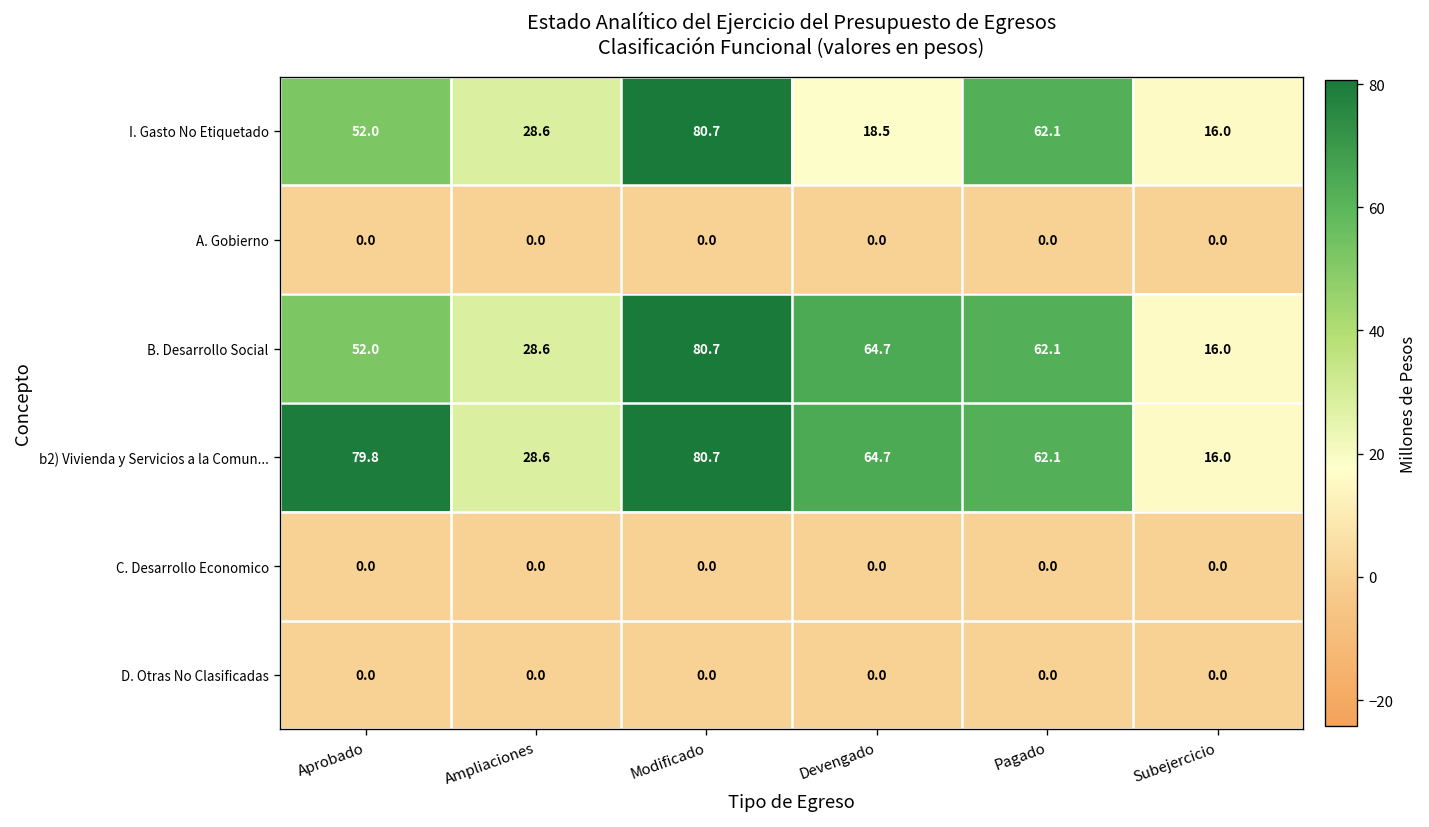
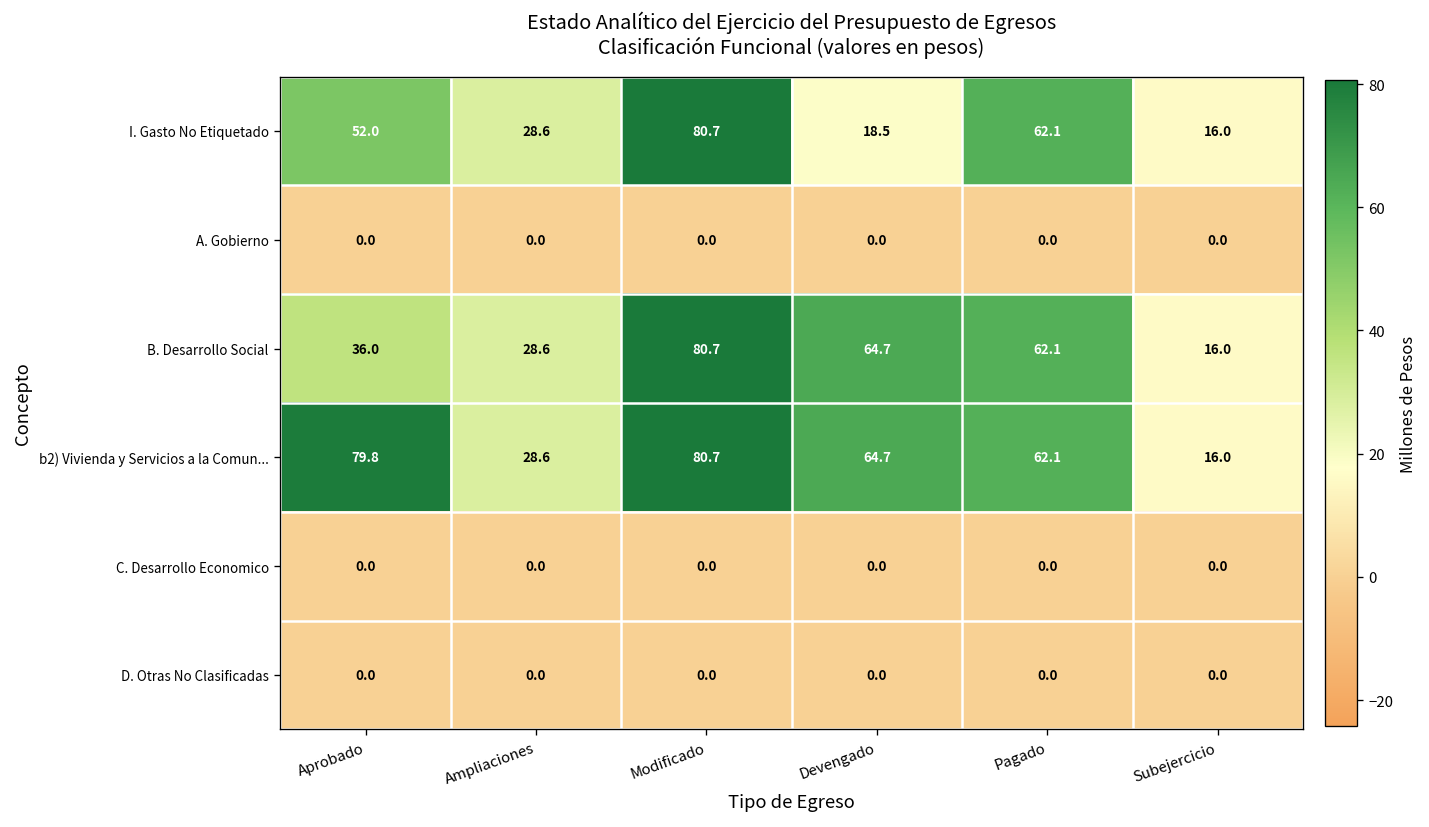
  {
    "I. Gasto No Etiquetado": {
      "Aprobado": 52.0,
      "Ampliaciones": 28.6,
      "Modificado": 80.7,
      "Devengado": 18.5,
      "Pagado": 62.1,
      "Subejercicio": 16.0
    },
    "A. Gobierno": {
      "Aprobado": 0.0,
      "Ampliaciones": 0.0,
      "Modificado": 0.0,
      "Devengado": 0.0,
      "Pagado": 0.0,
      "Subejercicio": 0.0
    },
    "B. Desarrollo Social": {
-     "Aprobado": 52.0,
+     "Aprobado": 36.0,
      "Ampliaciones": 28.6,
      "Modificado": 80.7,
      "Devengado": 64.7,
      "Pagado": 62.1,
      "Subejercicio": 16.0
    },
    "b2) Vivienda y Servicios a la Comun...": {
      "Aprobado": 79.8,
      "Ampliaciones": 28.6,
      "Modificado": 80.7,
      "Devengado": 64.7,
      "Pagado": 62.1,
      "Subejercicio": 16.0
    },
    "C. Desarrollo Economico": {
      "Aprobado": 0.0,
      "Ampliaciones": 0.0,
      "Modificado": 0.0,
      "Devengado": 0.0,
      "Pagado": 0.0,
      "Subejercicio": 0.0
    },
    "D. Otras No Clasificadas": {
      "Aprobado": 0.0,
      "Ampliaciones": 0.0,
      "Modificado": 0.0,
      "Devengado": 0.0,
      "Pagado": 0.0,
      "Subejercicio": 0.0
    }
  }
